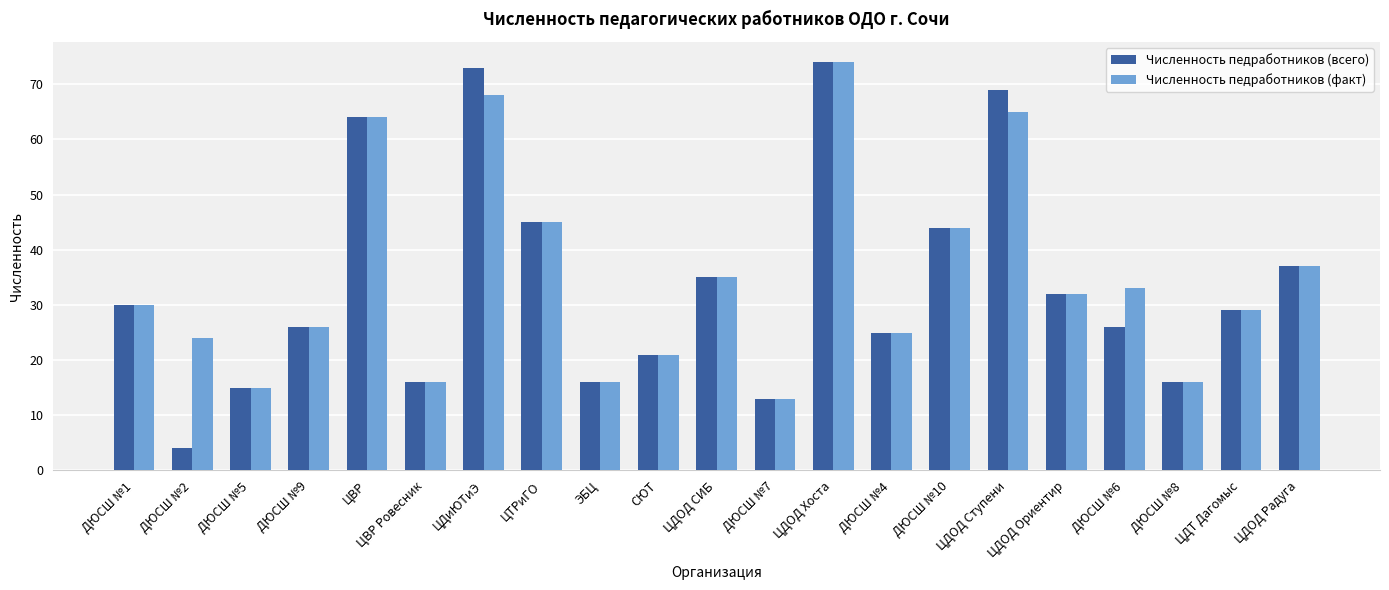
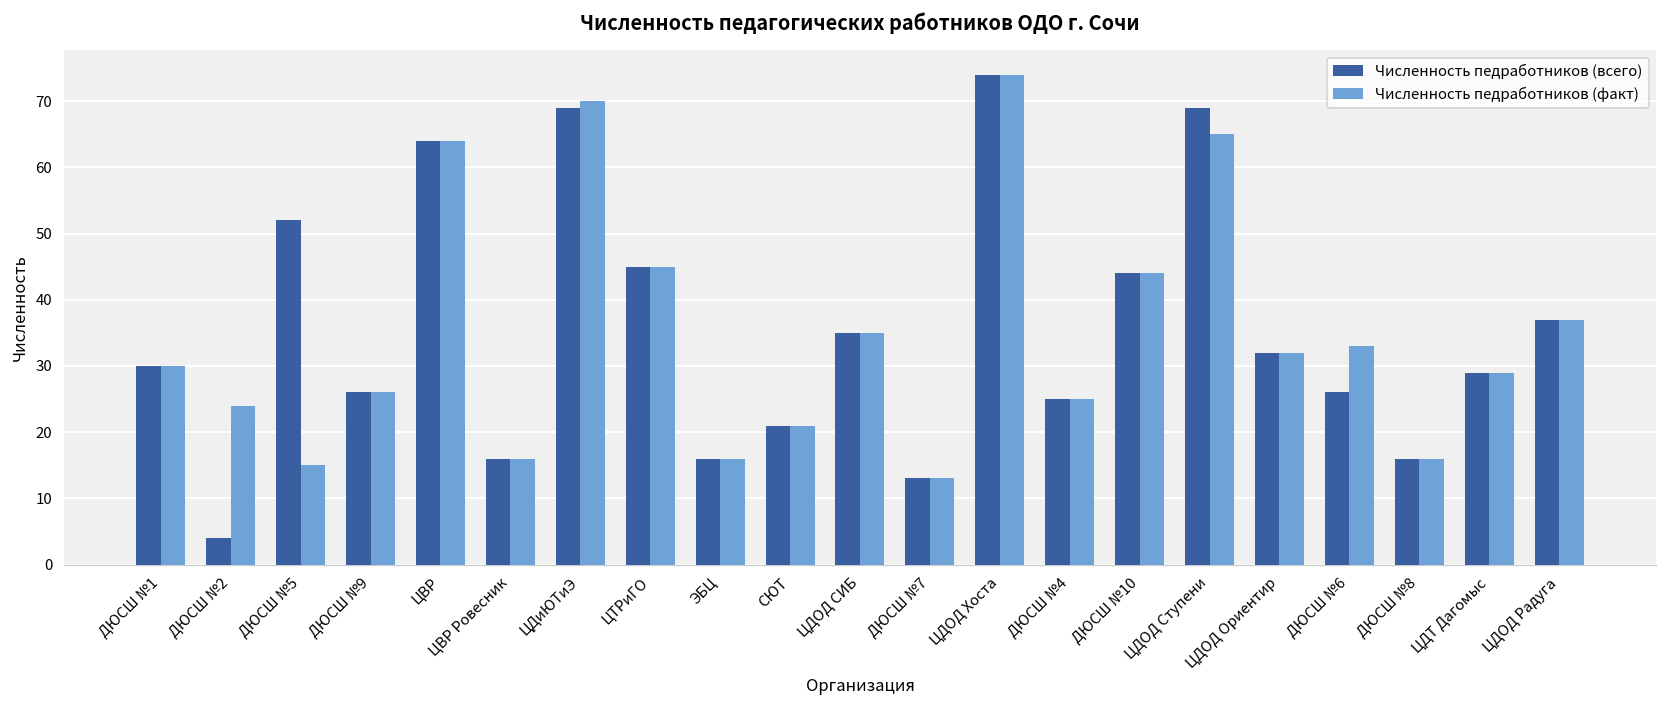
  {
    "Численность педработников (всего)": {
      "ДЮСШ №1": 30,
      "ДЮСШ №2": 4,
-     "ДЮСШ №5": 15,
+     "ДЮСШ №5": 52,
      "ДЮСШ №9": 26,
      "ЦВР": 64,
      "ЦВР Ровесник": 16,
-     "ЦДиЮТиЭ": 73,
+     "ЦДиЮТиЭ": 69,
      "ЦТРиГО": 45,
      "ЭБЦ": 16,
      "СЮТ": 21,
      "ЦДОД СИБ": 35,
      "ДЮСШ №7": 13,
      "ЦДОД Хоста": 74,
      "ДЮСШ №4": 25,
      "ДЮСШ №10": 44,
      "ЦДОД Ступени": 69,
      "ЦДОД Ориентир": 32,
      "ДЮСШ №6": 26,
      "ДЮСШ №8": 16,
      "ЦДТ Дагомыс": 29,
      "ЦДОД Радуга": 37
    },
    "Численность педработников (факт)": {
      "ДЮСШ №1": 30,
      "ДЮСШ №2": 24,
      "ДЮСШ №5": 15,
      "ДЮСШ №9": 26,
      "ЦВР": 64,
      "ЦВР Ровесник": 16,
-     "ЦДиЮТиЭ": 68,
+     "ЦДиЮТиЭ": 70,
      "ЦТРиГО": 45,
      "ЭБЦ": 16,
      "СЮТ": 21,
      "ЦДОД СИБ": 35,
      "ДЮСШ №7": 13,
      "ЦДОД Хоста": 74,
      "ДЮСШ №4": 25,
      "ДЮСШ №10": 44,
      "ЦДОД Ступени": 65,
      "ЦДОД Ориентир": 32,
      "ДЮСШ №6": 33,
      "ДЮСШ №8": 16,
      "ЦДТ Дагомыс": 29,
      "ЦДОД Радуга": 37
    }
  }
